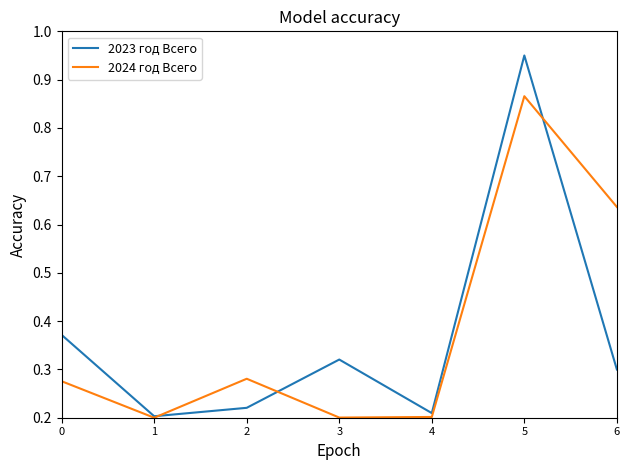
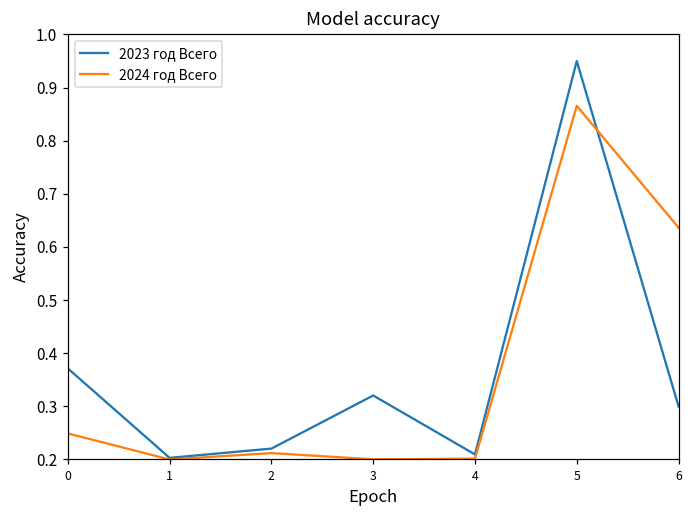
  {
    "2023 год Всего": {
      "0": 0.37,
      "2": 0.22,
      "3": 0.32,
      "4": 0.21,
      "5": 0.95,
      "6": 0.30
    },
    "2024 год Всего": {
-     "0": 0.28,
-     "2": 0.28,
+     "0": 0.25,
+     "2": 0.21,
      "3": 0.20,
      "4": 0.20,
      "5": 0.87,
      "6": 0.64
    }
  }
